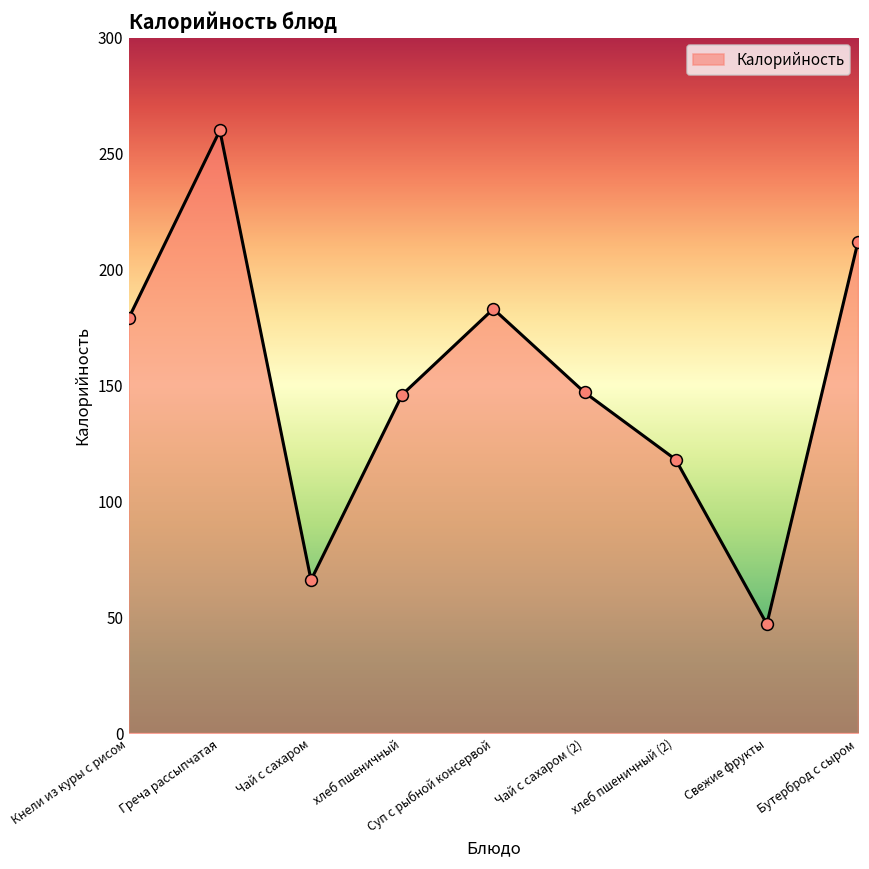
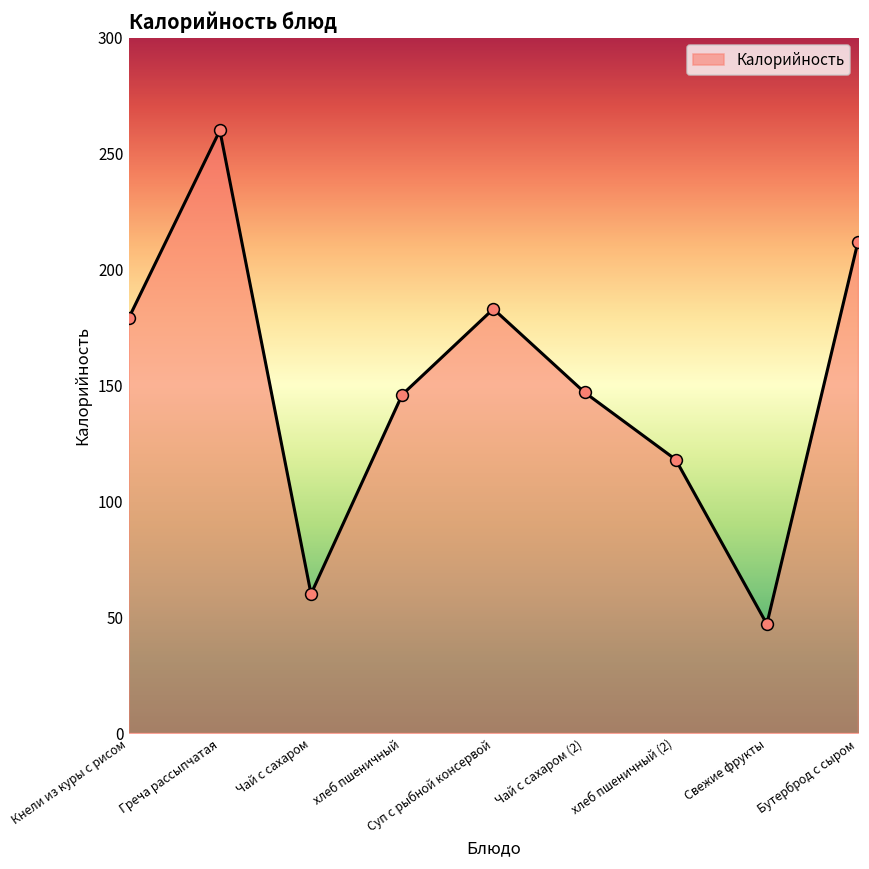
  {
    "Кнели из куры с рисом": 179,
    "Греча рассыпчатая": 260,
-   "Чай с сахаром": 66,
+   "Чай с сахаром": 60,
    "хлеб пшеничный": 146,
    "Суп с рыбной консервой": 183,
    "Чай с сахаром (2)": 147,
    "хлеб пшеничный (2)": 118,
    "Свежие фрукты": 47,
    "Бутерброд с сыром": 212
  }
